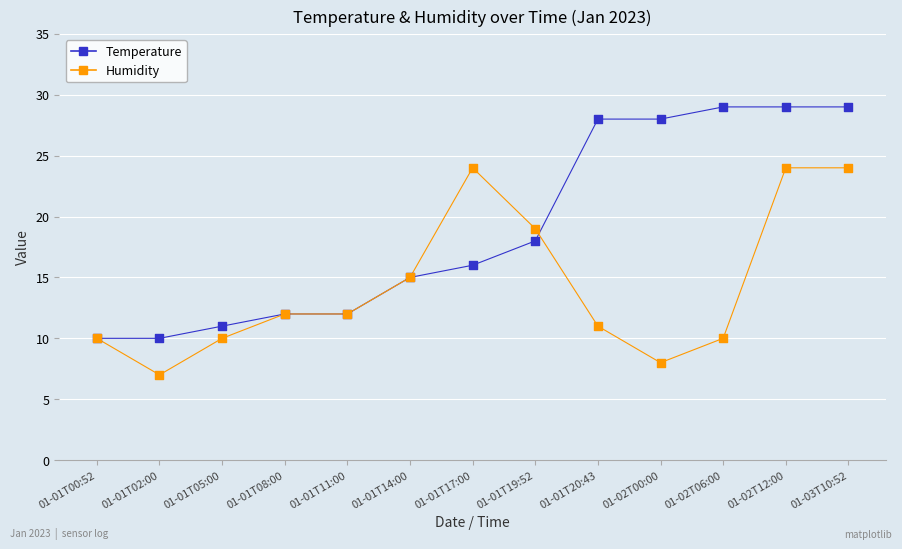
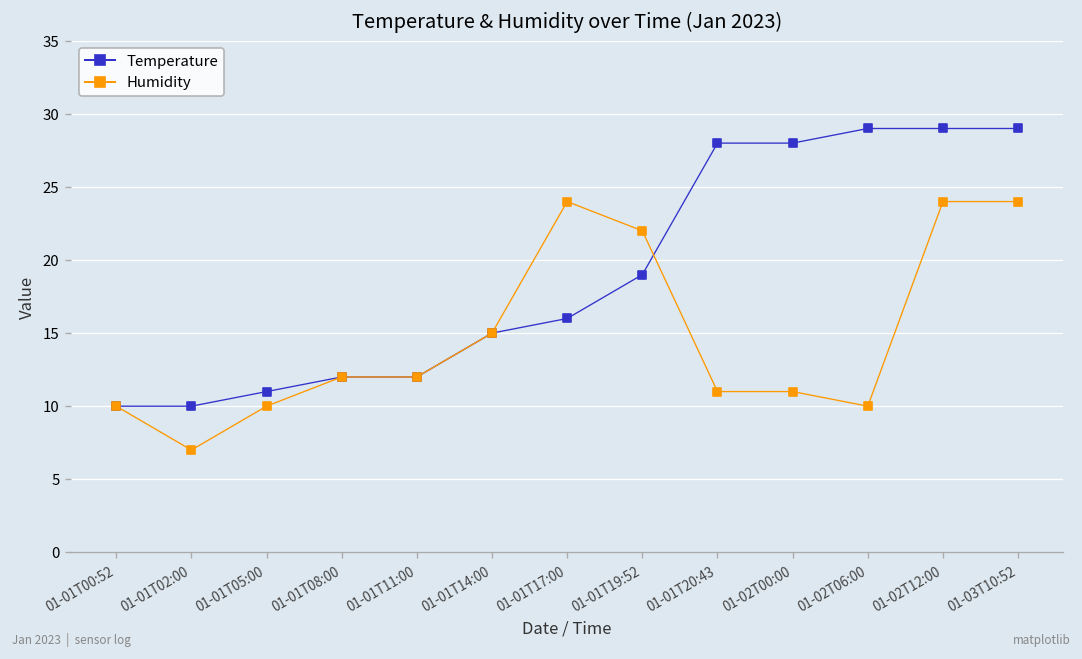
  {
    "Temperature": {
      "01-01T02:00": 10,
      "01-01T05:00": 11,
      "01-01T17:00": 16,
-     "01-01T19:52": 18,
+     "01-01T19:52": 19,
      "01-01T20:43": 28,
      "01-02T00:00": 28,
      "01-02T06:00": 29,
      "01-02T12:00": 29,
      "01-03T10:52": 29
    },
    "Humidity": {
      "01-01T02:00": 7,
      "01-01T05:00": 10,
      "01-01T17:00": 24,
-     "01-01T19:52": 19,
+     "01-01T19:52": 22,
      "01-01T20:43": 11,
-     "01-02T00:00": 8,
+     "01-02T00:00": 11,
      "01-02T06:00": 10,
      "01-02T12:00": 24,
      "01-03T10:52": 24
    }
  }
